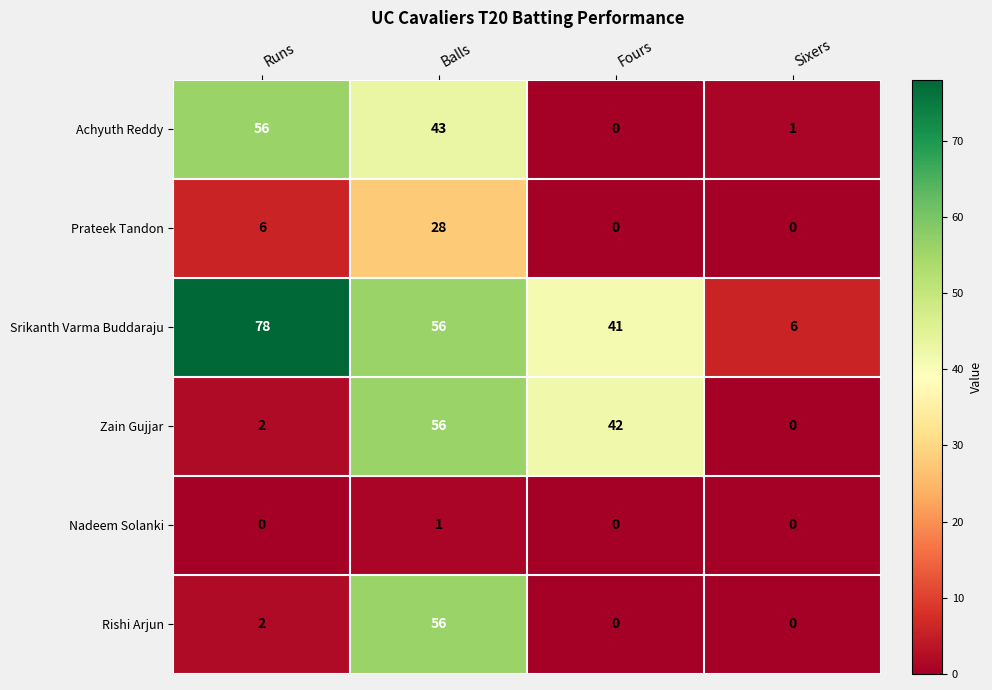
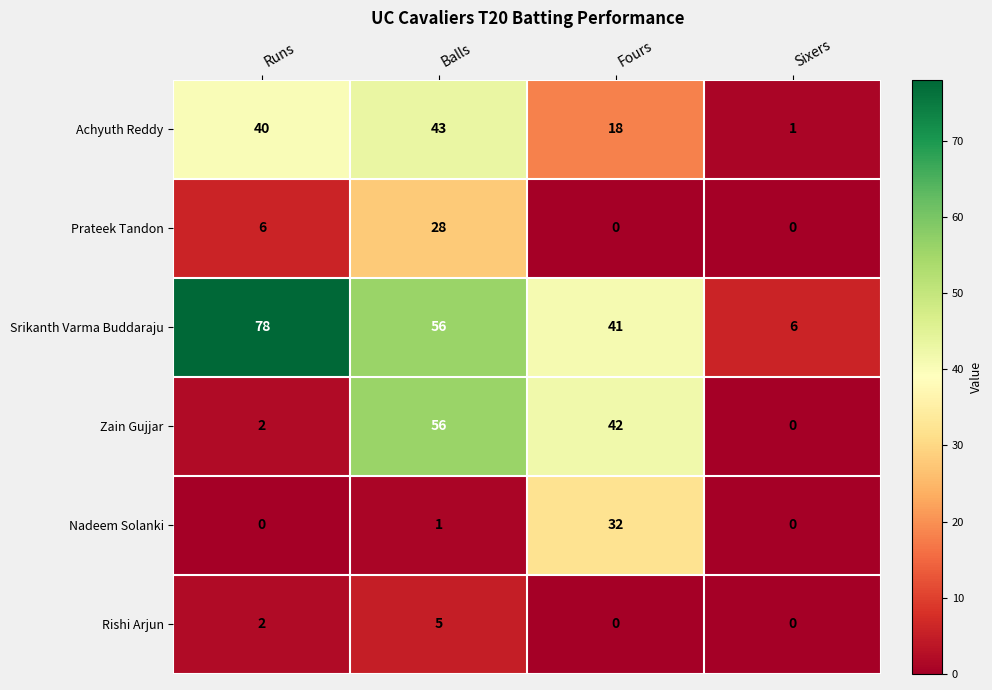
  {
    "Achyuth Reddy": {
-     "Runs": 56,
+     "Runs": 40,
      "Balls": 43,
-     "Fours": 0,
+     "Fours": 18,
      "Sixers": 1
    },
    "Prateek Tandon": {
      "Runs": 6,
      "Balls": 28,
      "Fours": 0,
      "Sixers": 0
    },
    "Srikanth Varma Buddaraju": {
      "Runs": 78,
      "Balls": 56,
      "Fours": 41,
      "Sixers": 6
    },
    "Zain Gujjar": {
      "Runs": 2,
      "Balls": 56,
      "Fours": 42,
      "Sixers": 0
    },
    "Nadeem Solanki": {
      "Runs": 0,
      "Balls": 1,
-     "Fours": 0,
+     "Fours": 32,
      "Sixers": 0
    },
    "Rishi Arjun": {
      "Runs": 2,
-     "Balls": 56,
+     "Balls": 5,
      "Fours": 0,
      "Sixers": 0
    }
  }
